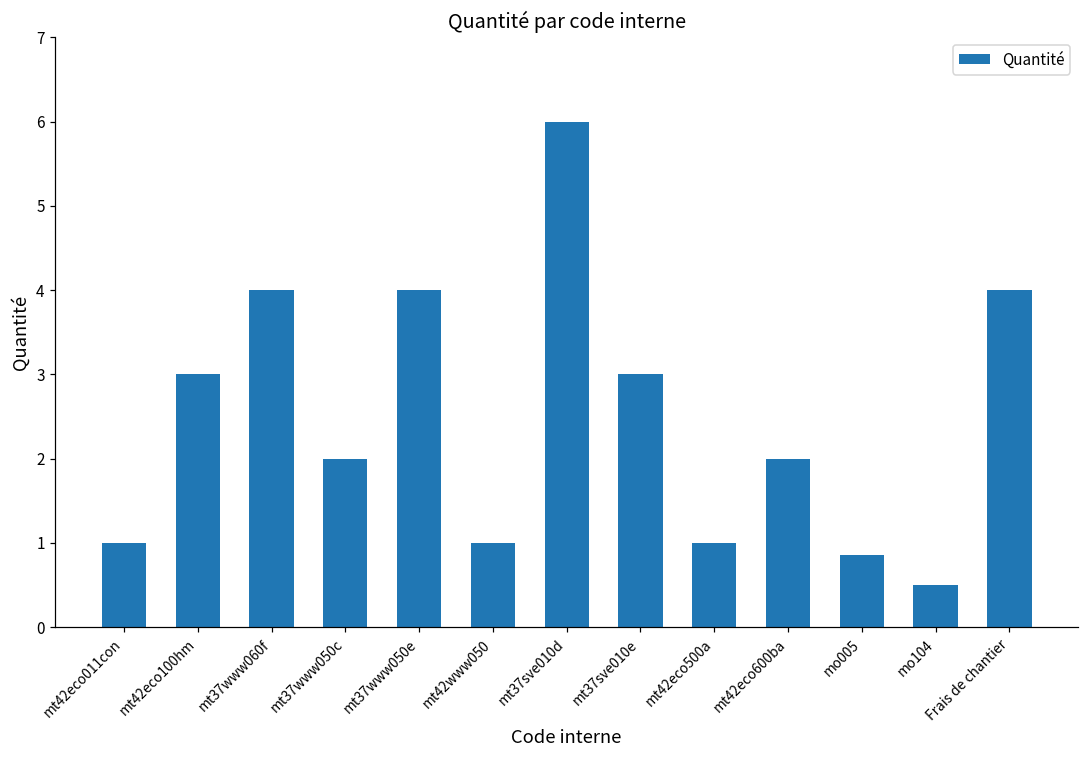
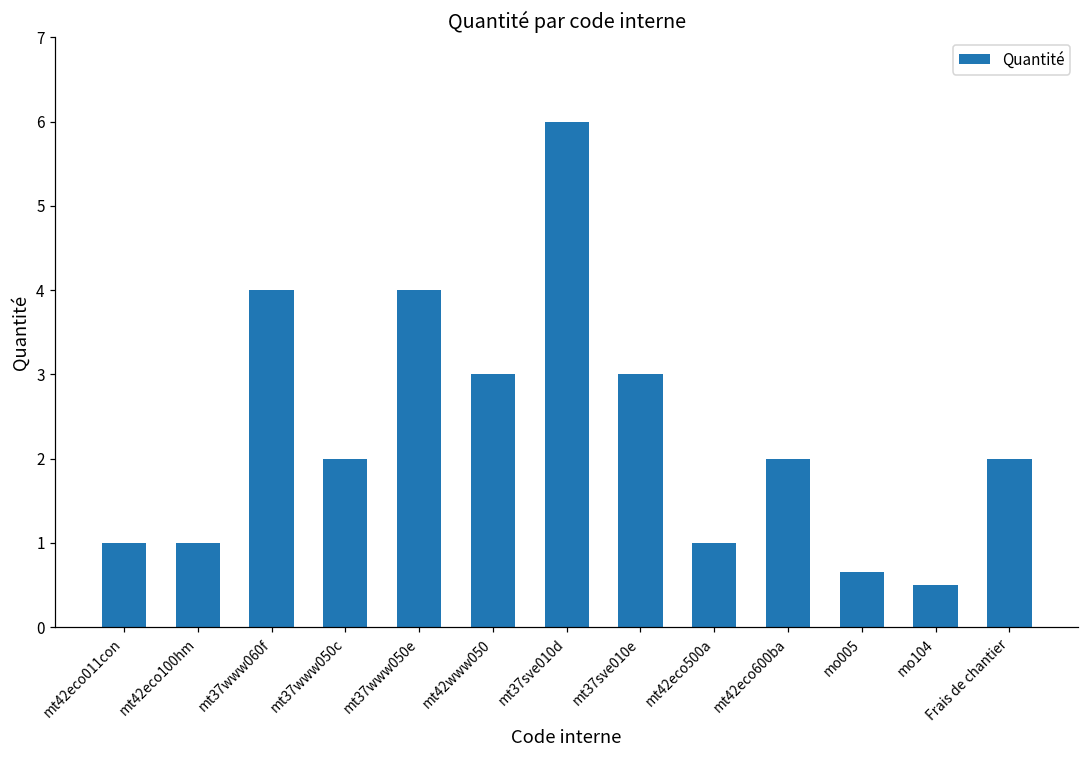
  {
    "mt42eco011con": 1.0,
-   "mt42eco100hm": 3,
+   "mt42eco100hm": 1,
    "mt37www060f": 4.0,
    "mt37www050c": 2.0,
    "mt37www050e": 4.0,
-   "mt42www050": 1,
+   "mt42www050": 3,
    "mt37sve010d": 6.0,
    "mt37sve010e": 3.0,
    "mt42eco500a": 1.0,
    "mt42eco600ba": 2.0,
-   "mo005": 0.9,
+   "mo005": 0.7,
    "mo104": 0.5,
-   "Frais de chantier": 4
+   "Frais de chantier": 2
  }
